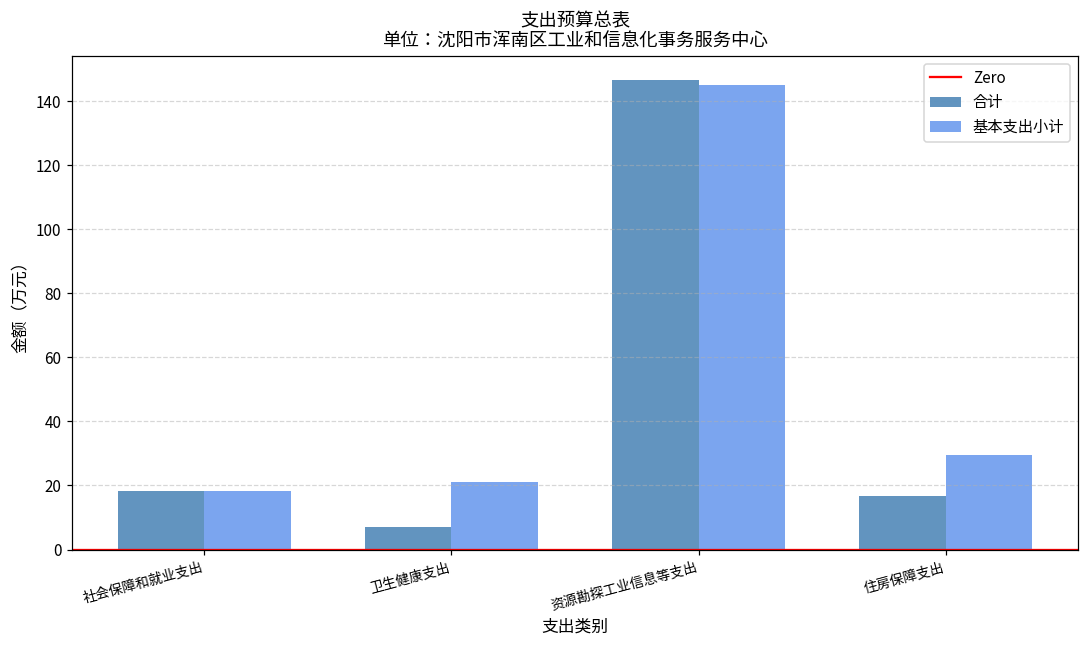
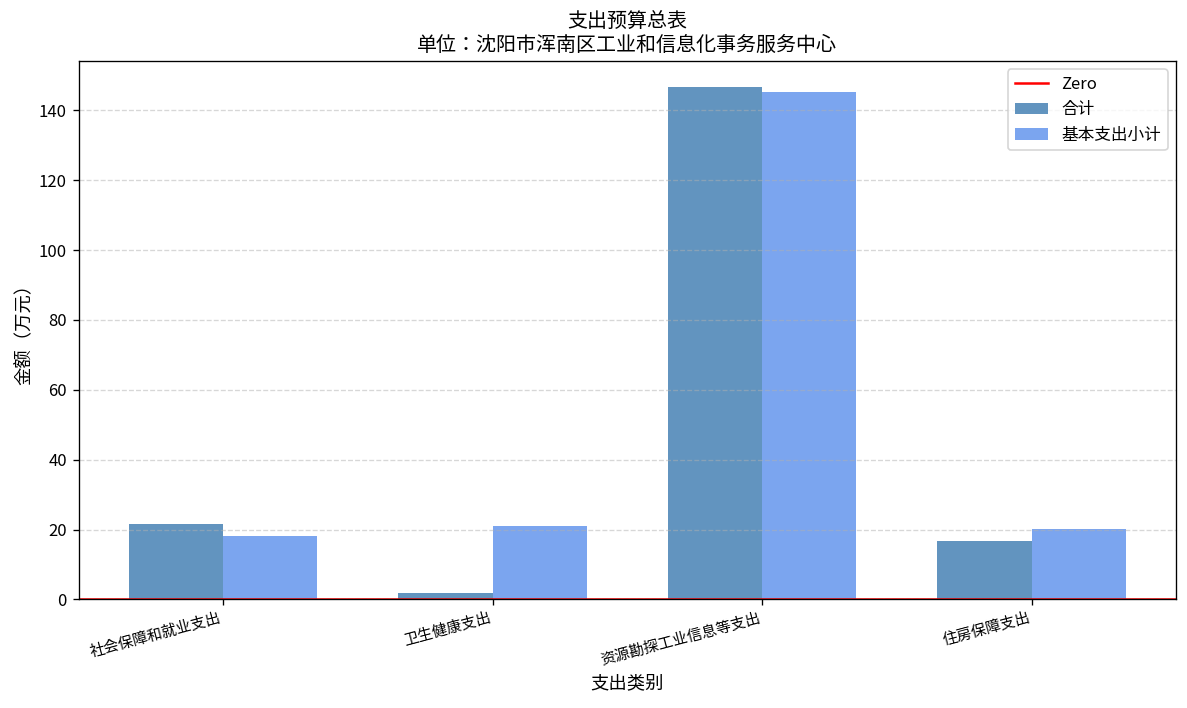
  {
    "合计": {
-     "社会保障和就业支出": 18,
-     "卫生健康支出": 7,
+     "社会保障和就业支出": 21,
+     "卫生健康支出": 2,
      "资源勘探工业信息等支出": 147,
      "住房保障支出": 17
    },
    "基本支出小计": {
      "社会保障和就业支出": 18,
      "卫生健康支出": 21,
      "资源勘探工业信息等支出": 145,
-     "住房保障支出": 30
+     "住房保障支出": 20
    }
  }
